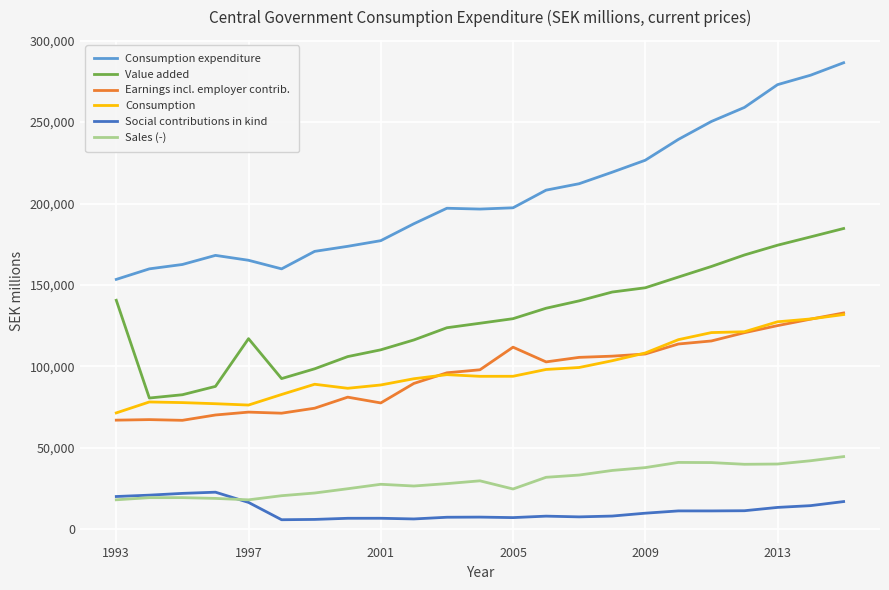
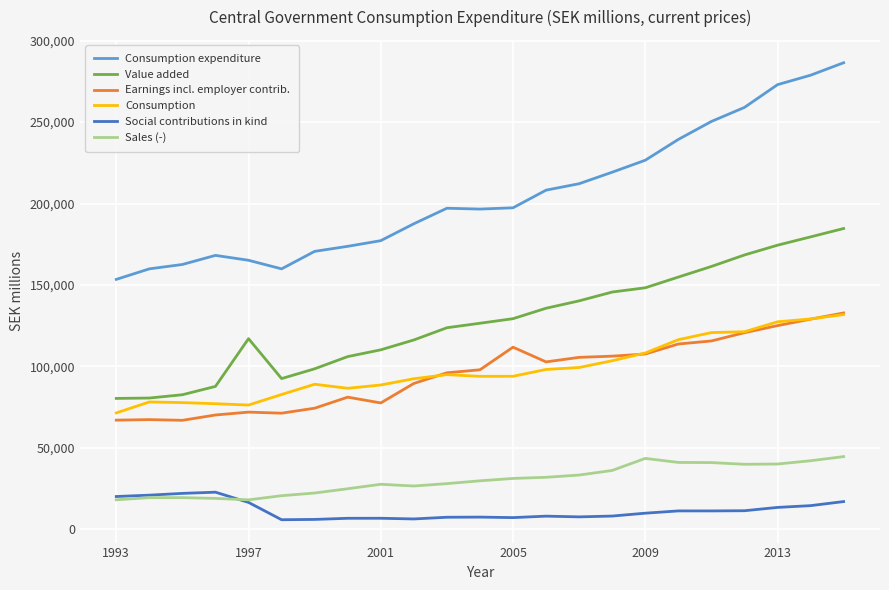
  {
    "Value added": {
-     "1993": "141,000",
+     "1993": "80,000",
      "1997": "117,000",
      "2001": "110,000",
      "2005": "129,000",
      "2009": "148,000",
      "2013": "174,000"
    },
    "Earnings incl. employer contrib.": {
      "1993": "67,000",
      "1997": "72,000",
      "2001": "78,000",
      "2005": "112,000",
      "2013": "125,000"
    },
    "Consumption": {
      "1993": "71,000",
      "1997": "76,000",
      "2001": "89,000",
      "2005": "94,000",
      "2013": "127,000"
    },
    "Sales (-)": {
      "1993": "18,000",
      "1997": "18,000",
      "2001": "28,000",
-     "2005": "25,000",
-     "2009": "38,000",
+     "2005": "31,000",
+     "2009": "43,000",
      "2013": "40,000"
    }
  }
